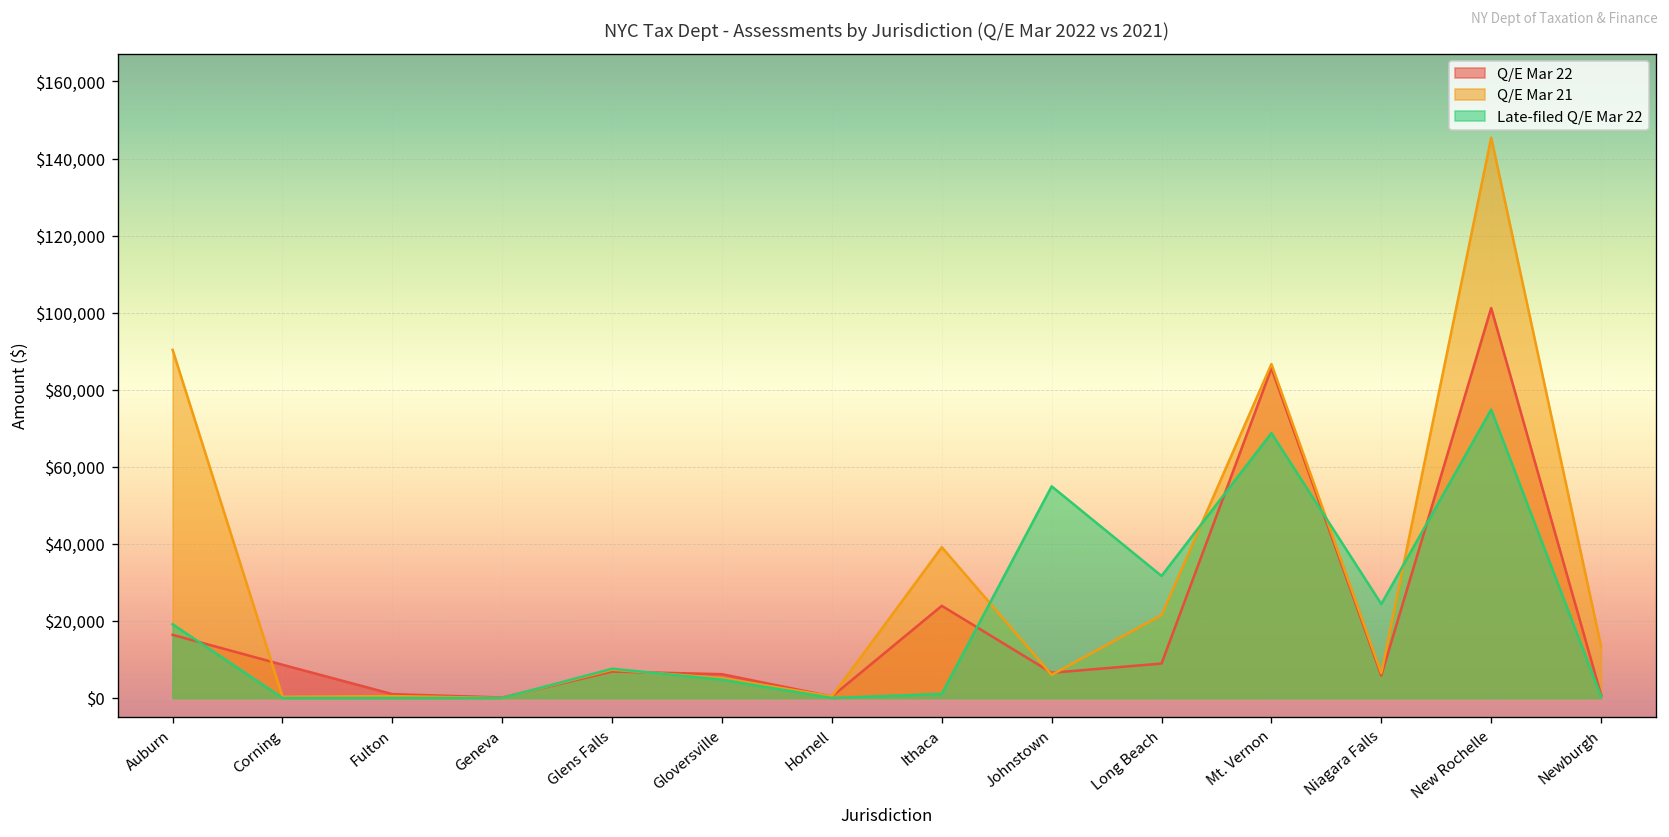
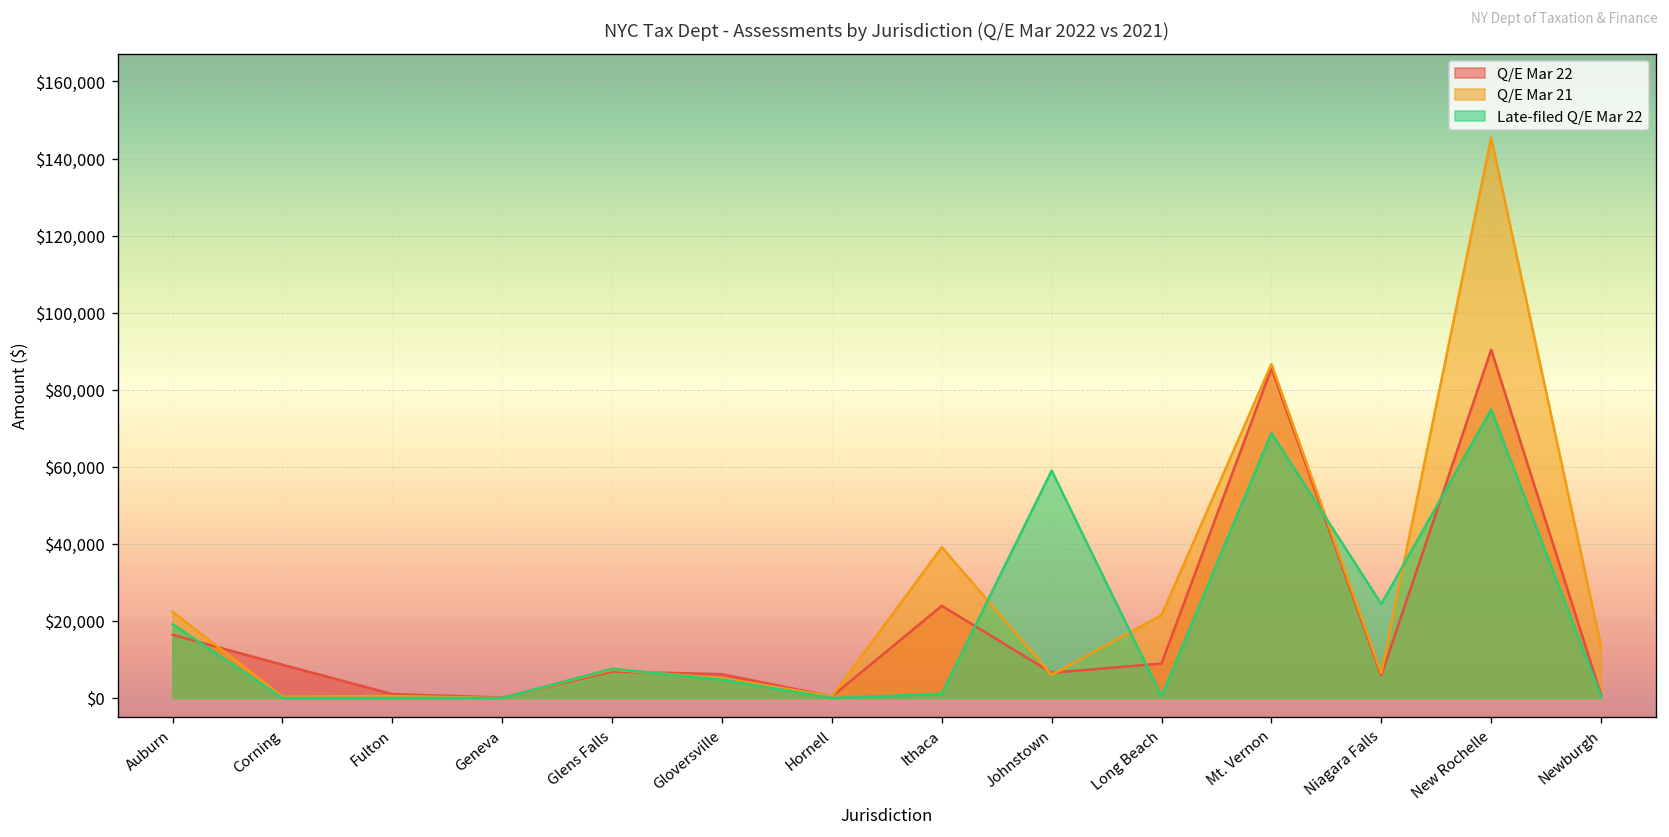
  {
    "Q/E Mar 22": {
      "Auburn": "$16,000",
      "Corning": "$9,000",
      "Gloversville": "$6,000",
      "Ithaca": "$24,000",
      "Long Beach": "$9,000",
      "Mt. Vernon": "$86,000",
-     "New Rochelle": "$101,000"
+     "New Rochelle": "$90,000"
    },
    "Q/E Mar 21": {
-     "Auburn": "$90,000",
+     "Auburn": "$22,000",
      "Ithaca": "$39,000",
      "Long Beach": "$22,000",
      "Mt. Vernon": "$87,000",
      "New Rochelle": "$145,000",
      "Newburgh": "$13,000"
    },
    "Late-filed Q/E Mar 22": {
      "Auburn": "$19,000",
      "Ithaca": "$1,000",
-     "Johnstown": "$55,000",
-     "Long Beach": "$32,000",
+     "Johnstown": "$59,000",
+     "Long Beach": "$0",
      "Mt. Vernon": "$69,000",
      "Niagara Falls": "$24,000",
      "New Rochelle": "$75,000"
    }
  }
